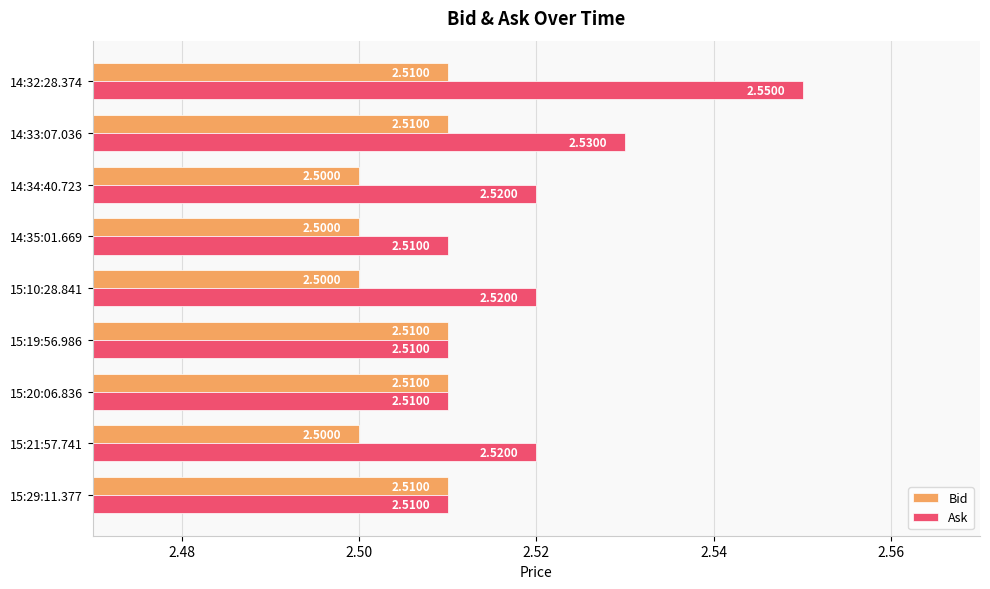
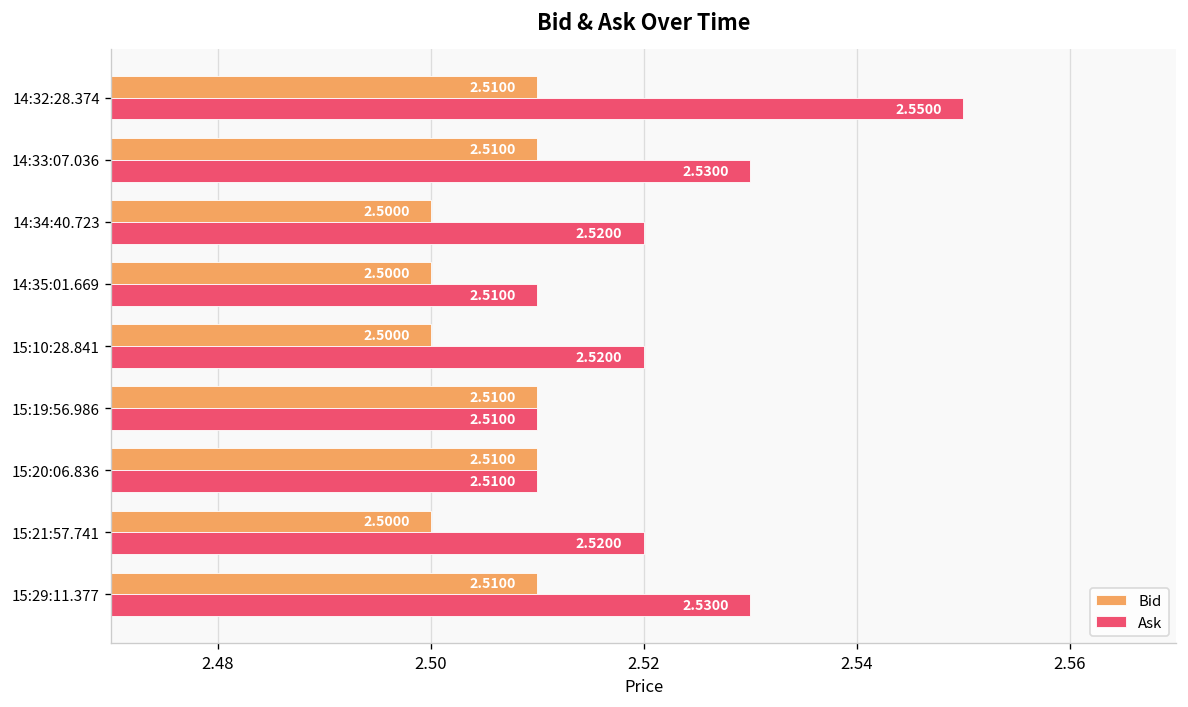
  {
    "Bid": {
      "14:32:28.374": 2.5100,
      "14:33:07.036": 2.5100,
      "14:34:40.723": 2.5000,
      "14:35:01.669": 2.5000,
      "15:10:28.841": 2.5000,
      "15:19:56.986": 2.5100,
      "15:20:06.836": 2.5100,
      "15:21:57.741": 2.5000,
      "15:29:11.377": 2.5100
    },
    "Ask": {
      "14:32:28.374": 2.5500,
      "14:33:07.036": 2.5300,
      "14:34:40.723": 2.5200,
      "14:35:01.669": 2.5100,
      "15:10:28.841": 2.5200,
      "15:19:56.986": 2.5100,
      "15:20:06.836": 2.5100,
      "15:21:57.741": 2.5200,
-     "15:29:11.377": 2.5100
+     "15:29:11.377": 2.5300
    }
  }
